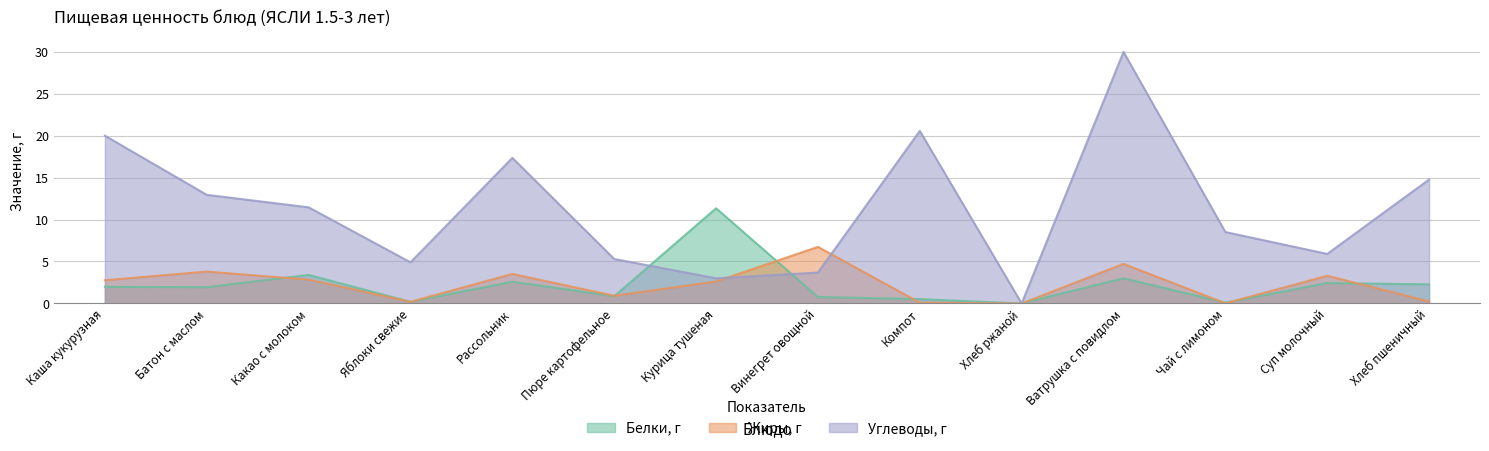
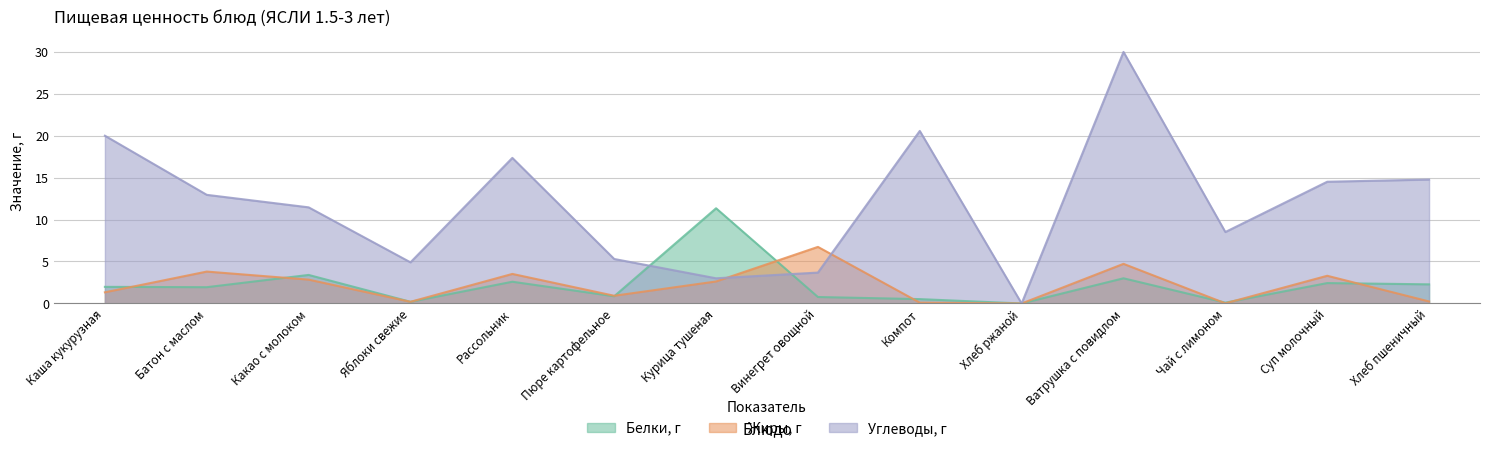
  {
    "Белки, г": {
      "Каша кукурузная": 2,
      "Батон с маслом": 2,
      "Какао с молоком": 3,
      "Рассольник": 3,
      "Курица тушеная": 11,
      "Винегрет овощной": 1,
      "Компот": 1,
      "Ватрушка с повидлом": 3,
      "Суп молочный": 2,
      "Хлеб пшеничный": 2
    },
    "Жиры, г": {
-     "Каша кукурузная": 3,
+     "Каша кукурузная": 1,
      "Батон с маслом": 4,
      "Какао с молоком": 3,
      "Рассольник": 4,
      "Курица тушеная": 3,
      "Винегрет овощной": 7,
      "Компот": 0,
      "Ватрушка с повидлом": 5,
      "Суп молочный": 3,
      "Хлеб пшеничный": 0
    },
    "Углеводы, г": {
      "Каша кукурузная": 20,
      "Батон с маслом": 13,
      "Какао с молоком": 11,
      "Яблоки свежие": 5,
      "Рассольник": 17,
      "Пюре картофельное": 5,
      "Курица тушеная": 3,
      "Винегрет овощной": 4,
      "Компот": 21,
      "Ватрушка с повидлом": 30,
      "Чай с лимоном": 9,
-     "Суп молочный": 6,
+     "Суп молочный": 15,
      "Хлеб пшеничный": 15
    }
  }
